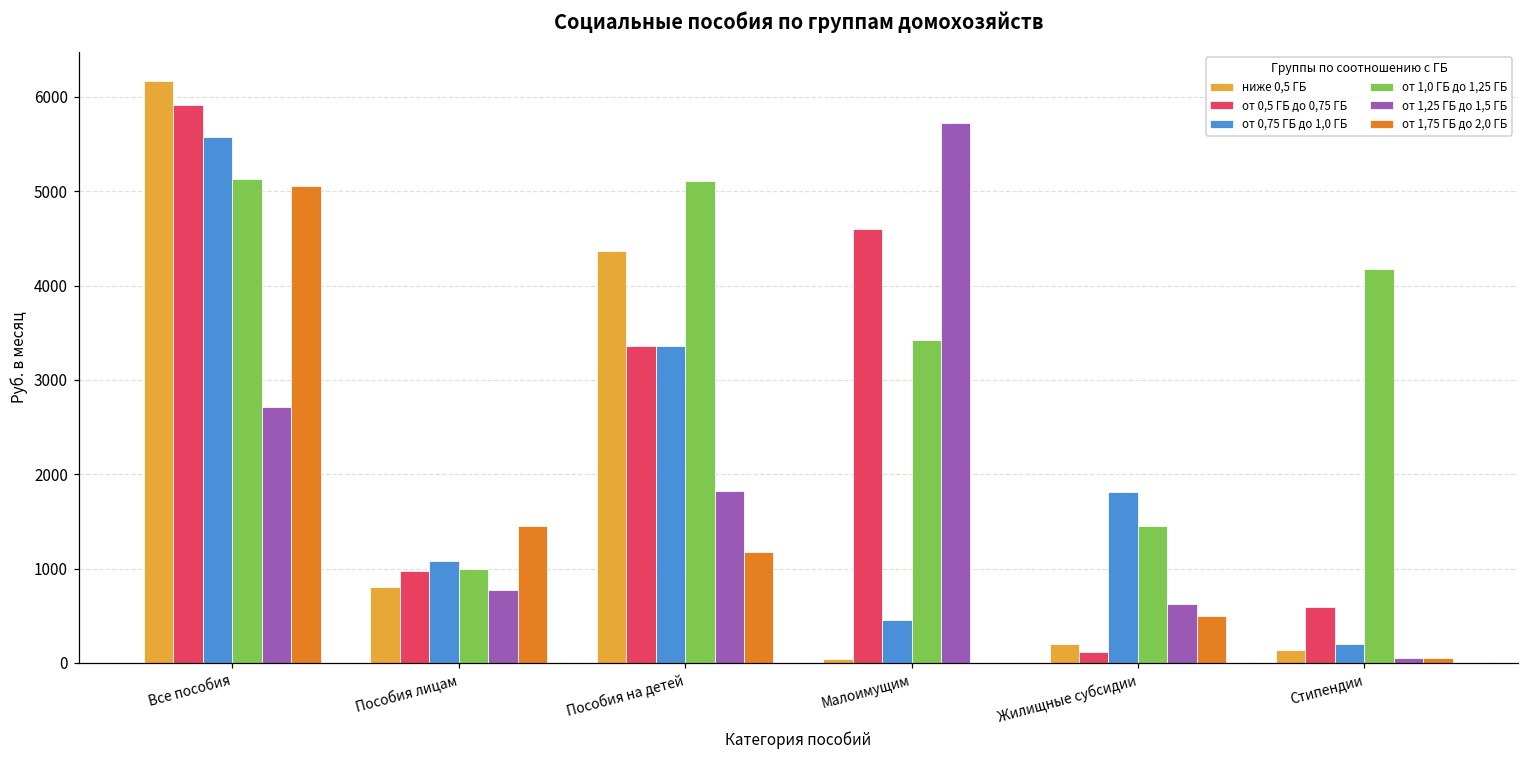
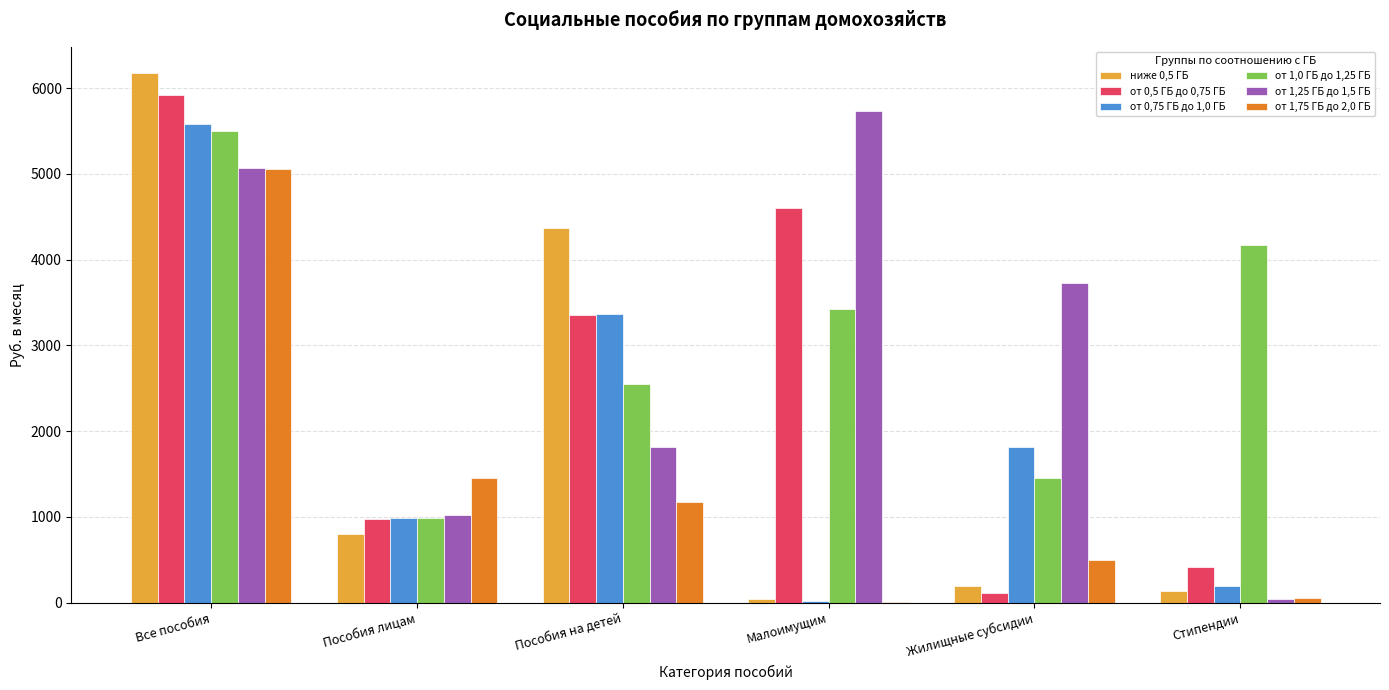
  {
    "от 0,5 ГБ до 0,75 ГБ": {
      "Все пособия": 5900,
      "Пособия лицам": 1000,
      "Пособия на детей": 3400,
      "Малоимущим": 4600,
      "Жилищные субсидии": 100,
-     "Стипендии": 600
+     "Стипендии": 400
    },
    "от 0,75 ГБ до 1,0 ГБ": {
      "Все пособия": 5600,
-     "Пособия лицам": 1100,
+     "Пособия лицам": 1000,
      "Пособия на детей": 3400,
-     "Малоимущим": 500,
+     "Малоимущим": 0,
      "Жилищные субсидии": 1800,
      "Стипендии": 200
    },
    "от 1,0 ГБ до 1,25 ГБ": {
-     "Все пособия": 5100,
+     "Все пособия": 5500,
      "Пособия лицам": 1000,
-     "Пособия на детей": 5100,
+     "Пособия на детей": 2600,
      "Малоимущим": 3400,
      "Жилищные субсидии": 1500,
      "Стипендии": 4200
    },
    "от 1,25 ГБ до 1,5 ГБ": {
-     "Все пособия": 2700,
-     "Пособия лицам": 800,
+     "Все пособия": 5100,
+     "Пособия лицам": 1000,
      "Пособия на детей": 1800,
      "Малоимущим": 5700,
-     "Жилищные субсидии": 600,
+     "Жилищные субсидии": 3700,
      "Стипендии": 0
    }
  }
